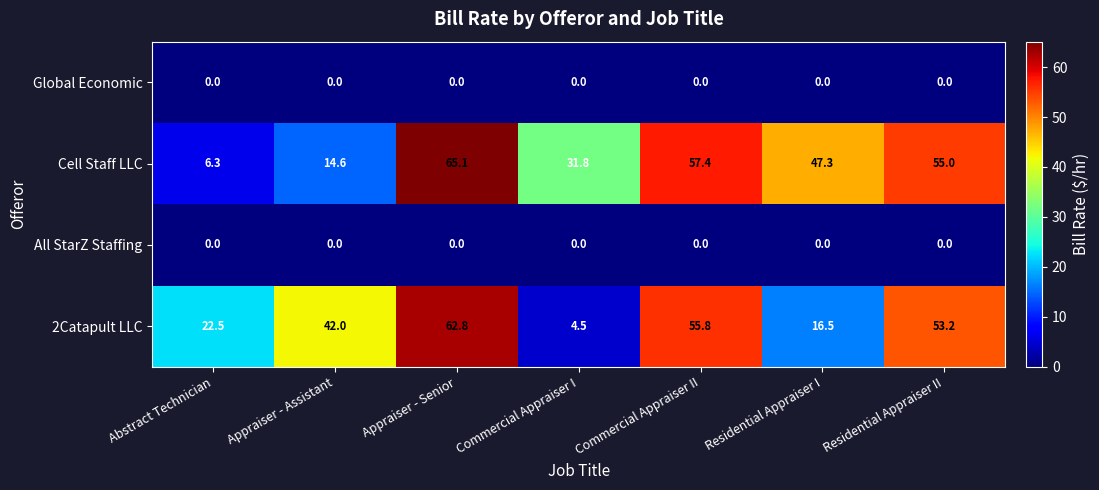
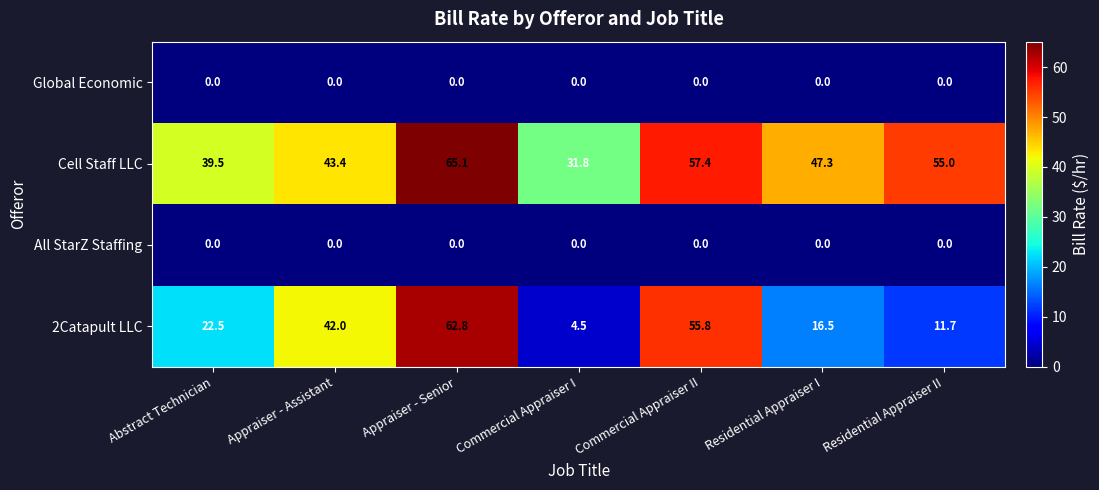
  {
    "Global Economic": {
      "Abstract Technician": 0.0,
      "Appraiser - Assistant": 0.0,
      "Appraiser - Senior": 0.0,
      "Commercial Appraiser I": 0.0,
      "Commercial Appraiser II": 0.0,
      "Residential Appraiser I": 0.0,
      "Residential Appraiser II": 0.0
    },
    "Cell Staff LLC": {
-     "Abstract Technician": 6.3,
-     "Appraiser - Assistant": 14.6,
+     "Abstract Technician": 39.5,
+     "Appraiser - Assistant": 43.4,
      "Appraiser - Senior": 65.1,
      "Commercial Appraiser I": 31.8,
      "Commercial Appraiser II": 57.4,
      "Residential Appraiser I": 47.3,
      "Residential Appraiser II": 55.0
    },
    "All StarZ Staffing": {
      "Abstract Technician": 0.0,
      "Appraiser - Assistant": 0.0,
      "Appraiser - Senior": 0.0,
      "Commercial Appraiser I": 0.0,
      "Commercial Appraiser II": 0.0,
      "Residential Appraiser I": 0.0,
      "Residential Appraiser II": 0.0
    },
    "2Catapult LLC": {
      "Abstract Technician": 22.5,
      "Appraiser - Assistant": 42.0,
      "Appraiser - Senior": 62.8,
      "Commercial Appraiser I": 4.5,
      "Commercial Appraiser II": 55.8,
      "Residential Appraiser I": 16.5,
-     "Residential Appraiser II": 53.2
+     "Residential Appraiser II": 11.7
    }
  }
